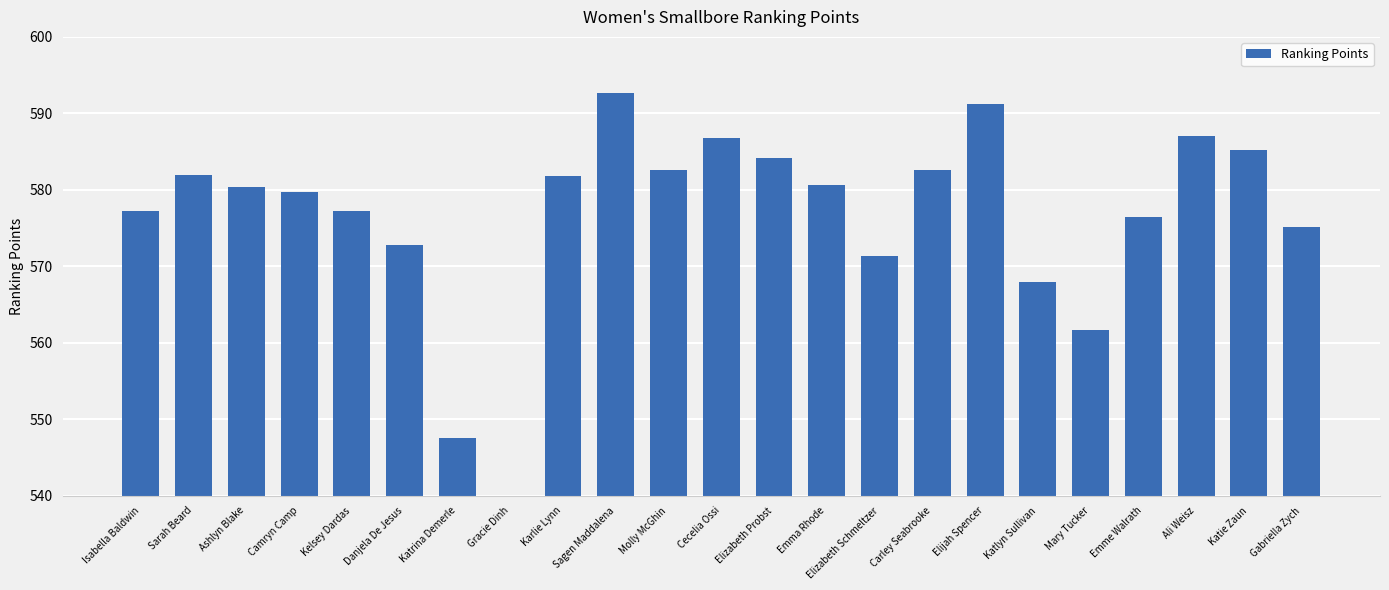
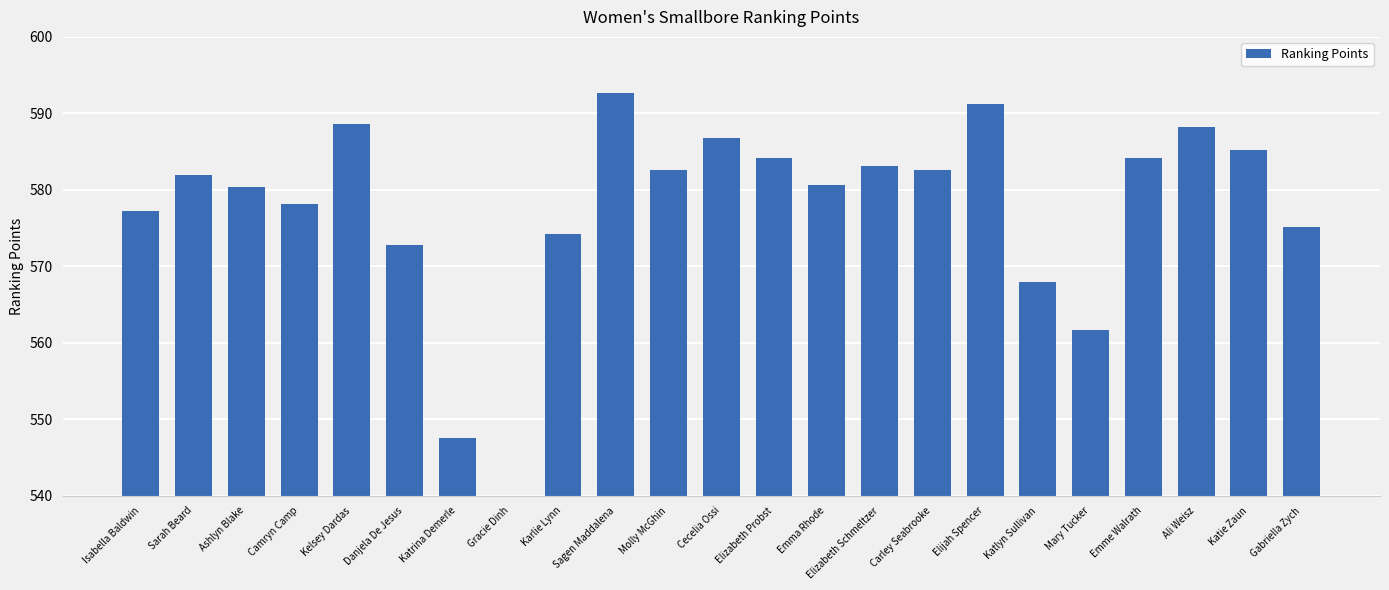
  {
    "Isabella Baldwin": 577,
    "Sarah Beard": 582,
    "Ashlyn Blake": 580,
-   "Camryn Camp": 580,
-   "Kelsey Dardas": 577,
+   "Camryn Camp": 578,
+   "Kelsey Dardas": 589,
    "Danjela De Jesus": 573,
    "Katrina Demerle": 548,
-   "Karlie Lynn": 582,
+   "Karlie Lynn": 574,
    "Sagen Maddalena": 593,
    "Molly McGhin": 583,
    "Cecelia Ossi": 587,
    "Elizabeth Probst": 584,
    "Emma Rhode": 581,
-   "Elizabeth Schmeltzer": 571,
+   "Elizabeth Schmeltzer": 583,
    "Carley Seabrooke": 583,
    "Elijah Spencer": 591,
    "Katlyn Sullivan": 568,
    "Mary Tucker": 562,
-   "Emme Walrath": 576,
-   "Ali Weisz": 587,
+   "Emme Walrath": 584,
+   "Ali Weisz": 588,
    "Katie Zaun": 585,
    "Gabriella Zych": 575
  }
